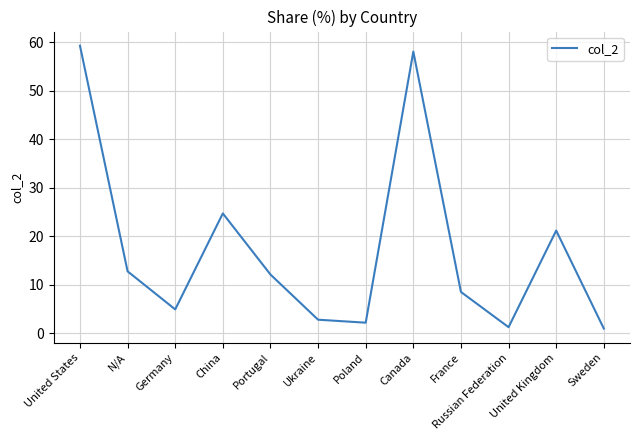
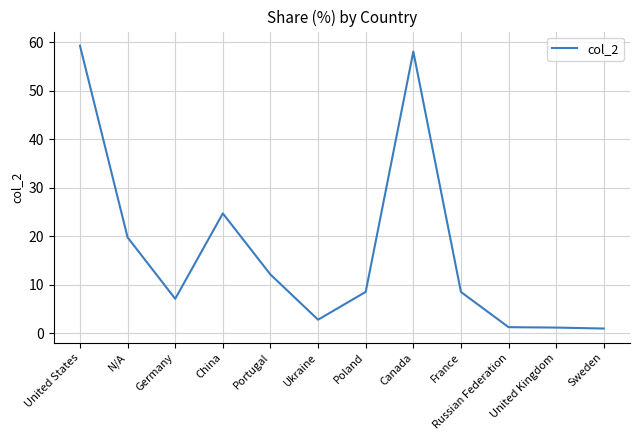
  {
    "United States": 59,
-   "N/A": 13,
-   "Germany": 5,
+   "N/A": 20,
+   "Germany": 7,
    "China": 25,
    "Portugal": 12,
    "Ukraine": 3,
-   "Poland": 2,
+   "Poland": 9,
    "Canada": 58,
    "France": 8,
    "Russian Federation": 1,
-   "United Kingdom": 21,
+   "United Kingdom": 1,
    "Sweden": 1
  }
